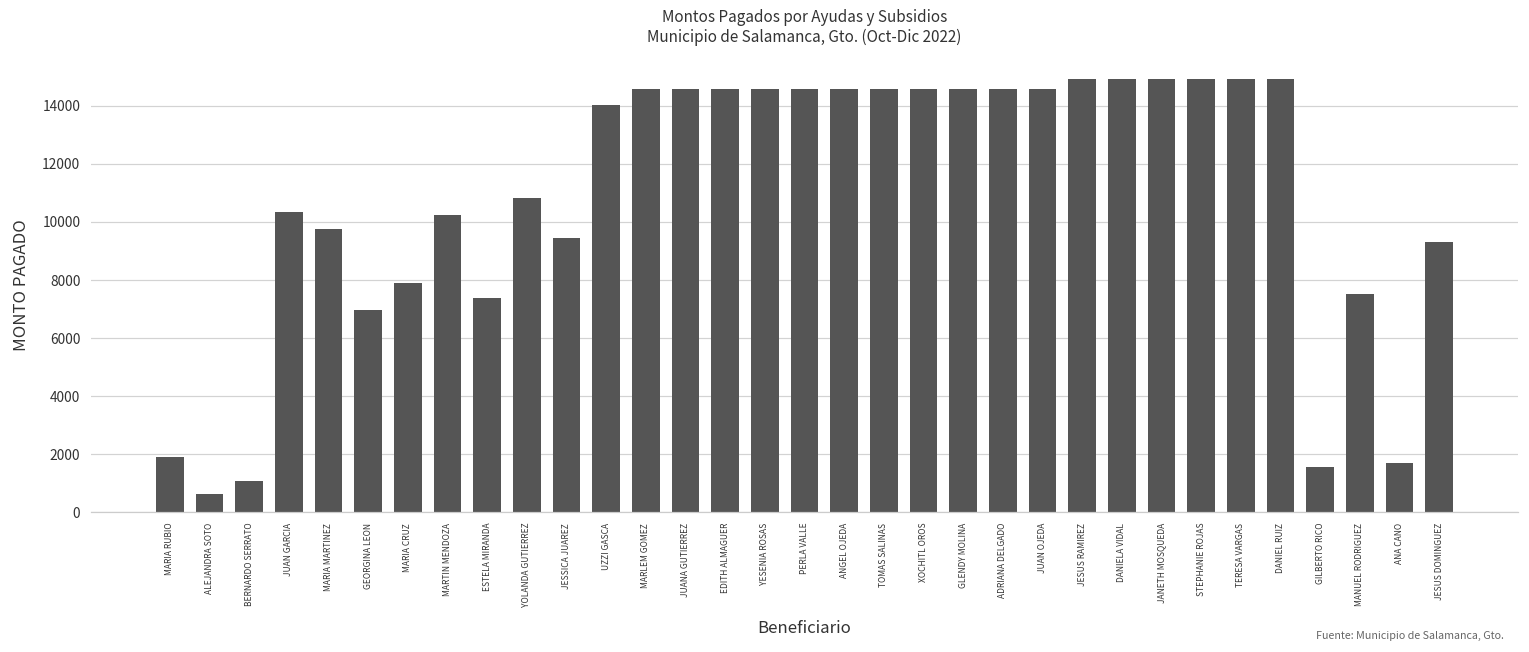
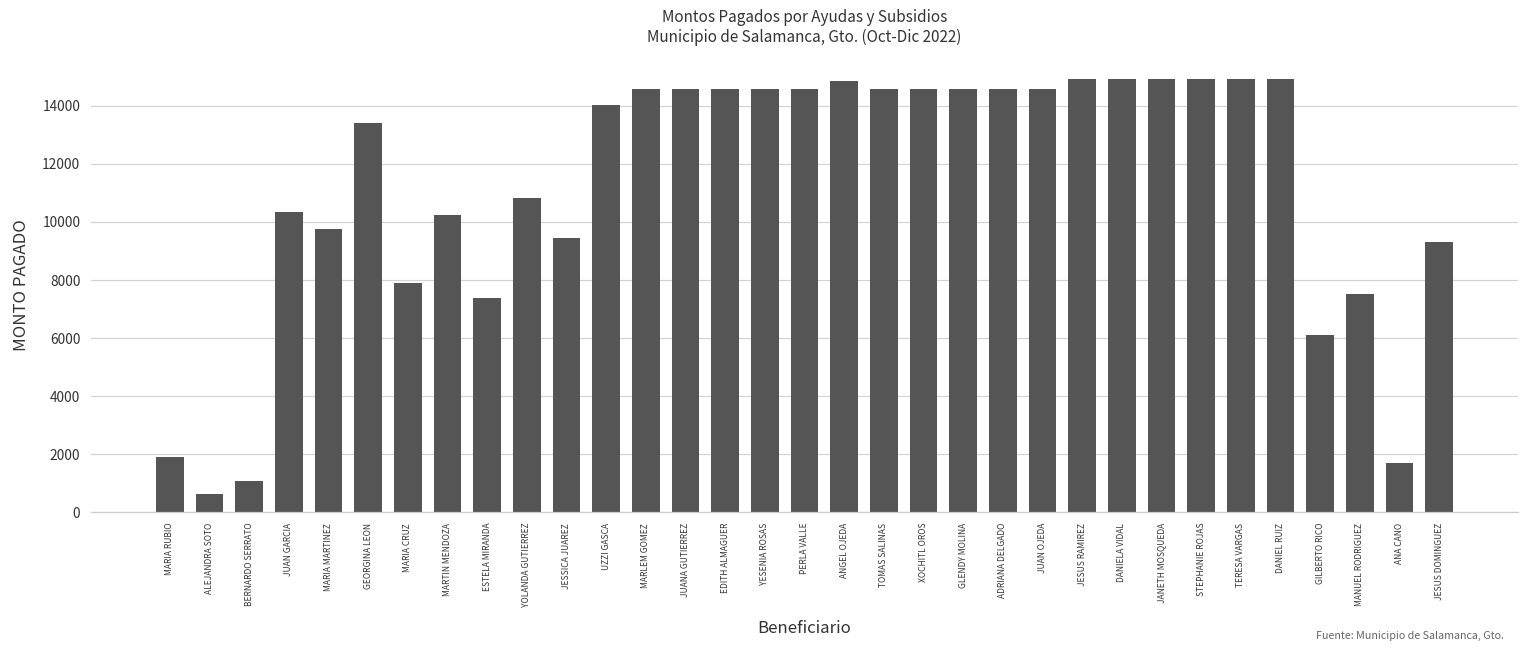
  {
    "MARIA RUBIO": 1900,
    "ALEJANDRA SOTO": 600,
    "BERNARDO SERRATO": 1000,
    "JUAN GARCIA": 10300,
    "MARIA MARTINEZ": 9700,
-   "GEORGINA LEON": 7000,
+   "GEORGINA LEON": 13400,
    "MARIA CRUZ": 7900,
    "MARTIN MENDOZA": 10200,
    "ESTELA MIRANDA": 7400,
    "YOLANDA GUTIERREZ": 10800,
    "JESSICA JUAREZ": 9400,
    "UZZI GASCA": 14000,
    "MARLEM GOMEZ": 14600,
    "JUANA GUTIERREZ": 14600,
    "EDITH ALMAGUER": 14600,
    "YESENIA ROSAS": 14600,
    "PERLA VALLE": 14600,
-   "ANGEL OJEDA": 14600,
+   "ANGEL OJEDA": 14900,
    "TOMAS SALINAS": 14600,
    "XOCHITL OROS": 14600,
    "GLENDY MOLINA": 14600,
    "ADRIANA DELGADO": 14600,
    "JUAN OJEDA": 14600,
    "JESUS RAMIREZ": 14900,
    "DANIELA VIDAL": 14900,
    "JANETH MOSQUEDA": 14900,
    "STEPHANIE ROJAS": 14900,
    "TERESA VARGAS": 14900,
    "DANIEL RUIZ": 14900,
-   "GILBERTO RICO": 1500,
+   "GILBERTO RICO": 6100,
    "MANUEL RODRIGUEZ": 7500,
    "ANA CANO": 1700,
    "JESUS DOMINGUEZ": 9300
  }
